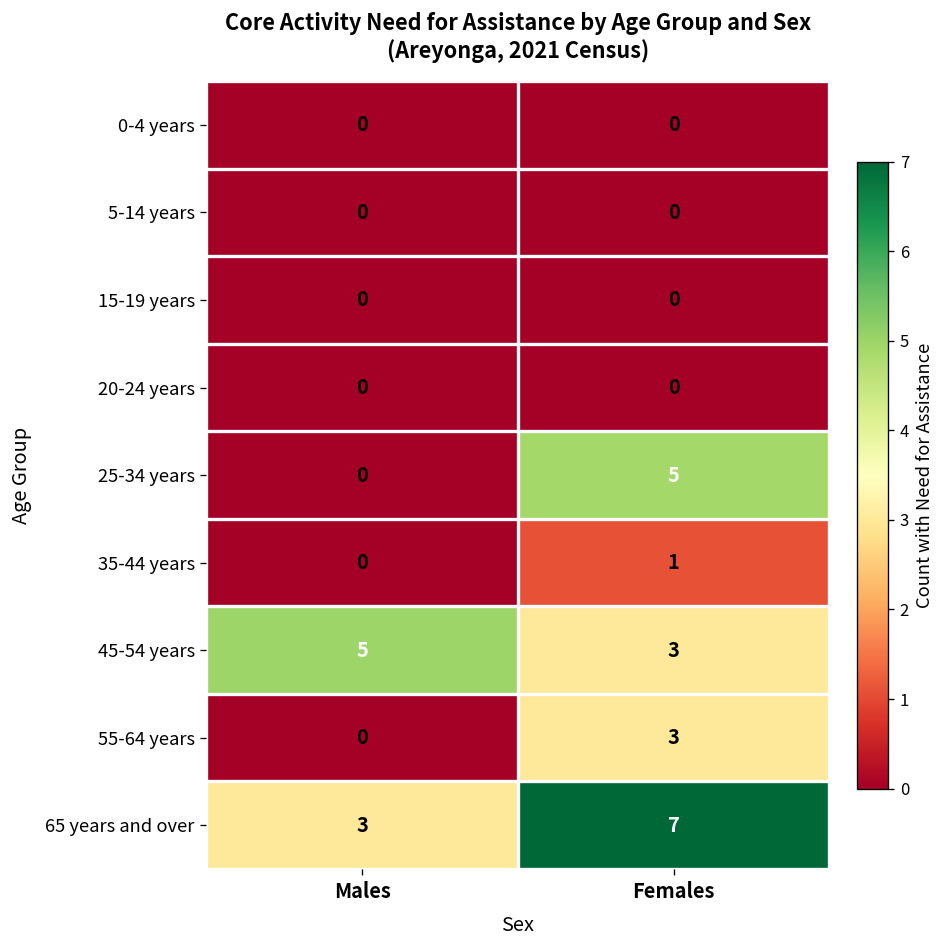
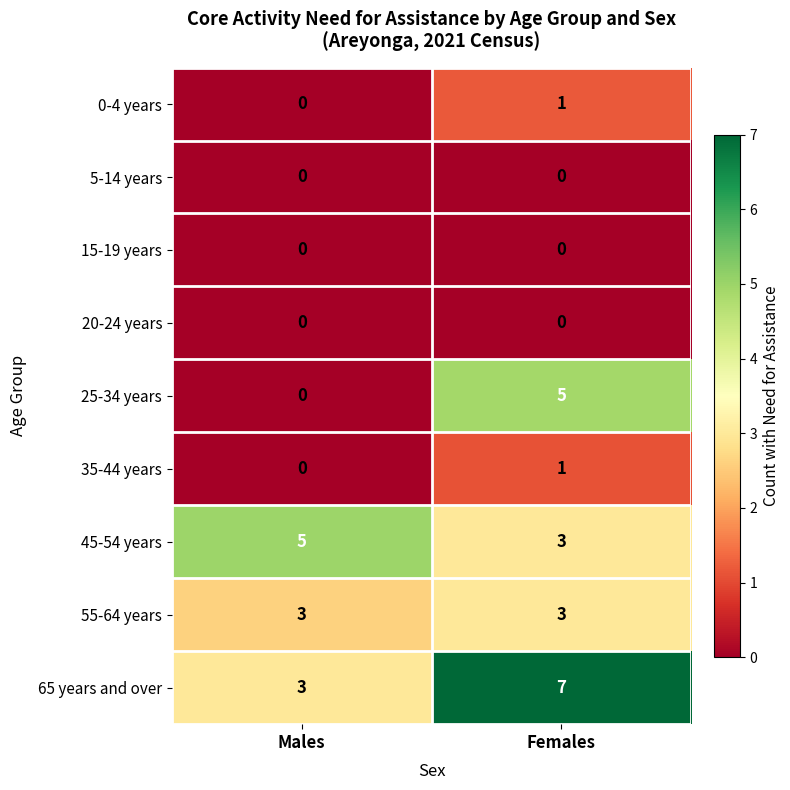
  {
    "0-4 years": {
      "Males": 0,
-     "Females": 0
+     "Females": 1
    },
    "5-14 years": {
      "Males": 0,
      "Females": 0
    },
    "15-19 years": {
      "Males": 0,
      "Females": 0
    },
    "20-24 years": {
      "Males": 0,
      "Females": 0
    },
    "25-34 years": {
      "Males": 0,
      "Females": 5
    },
    "35-44 years": {
      "Males": 0,
      "Females": 1
    },
    "45-54 years": {
      "Males": 5,
      "Females": 3
    },
    "55-64 years": {
-     "Males": 0,
+     "Males": 3,
      "Females": 3
    },
    "65 years and over": {
      "Males": 3,
      "Females": 7
    }
  }
